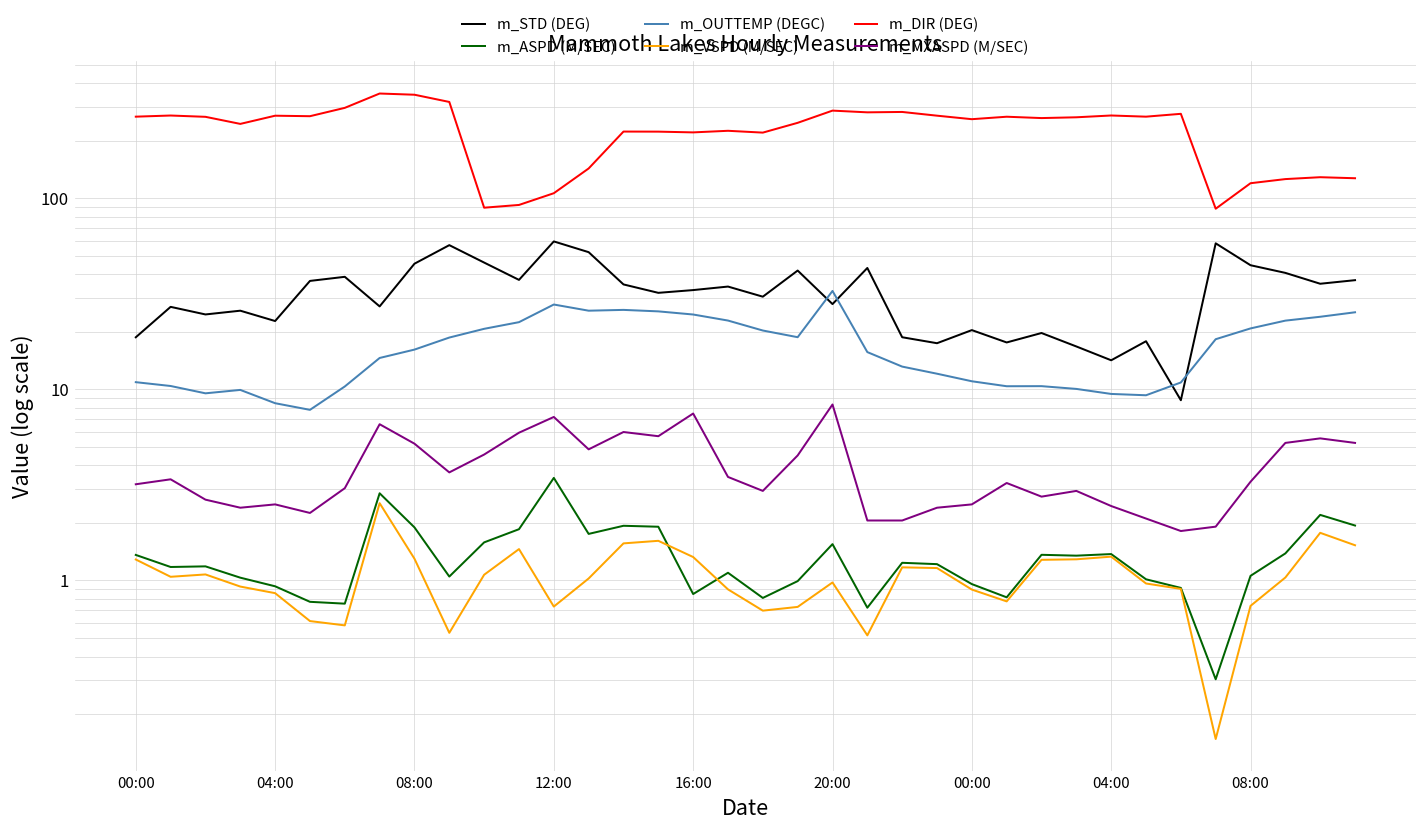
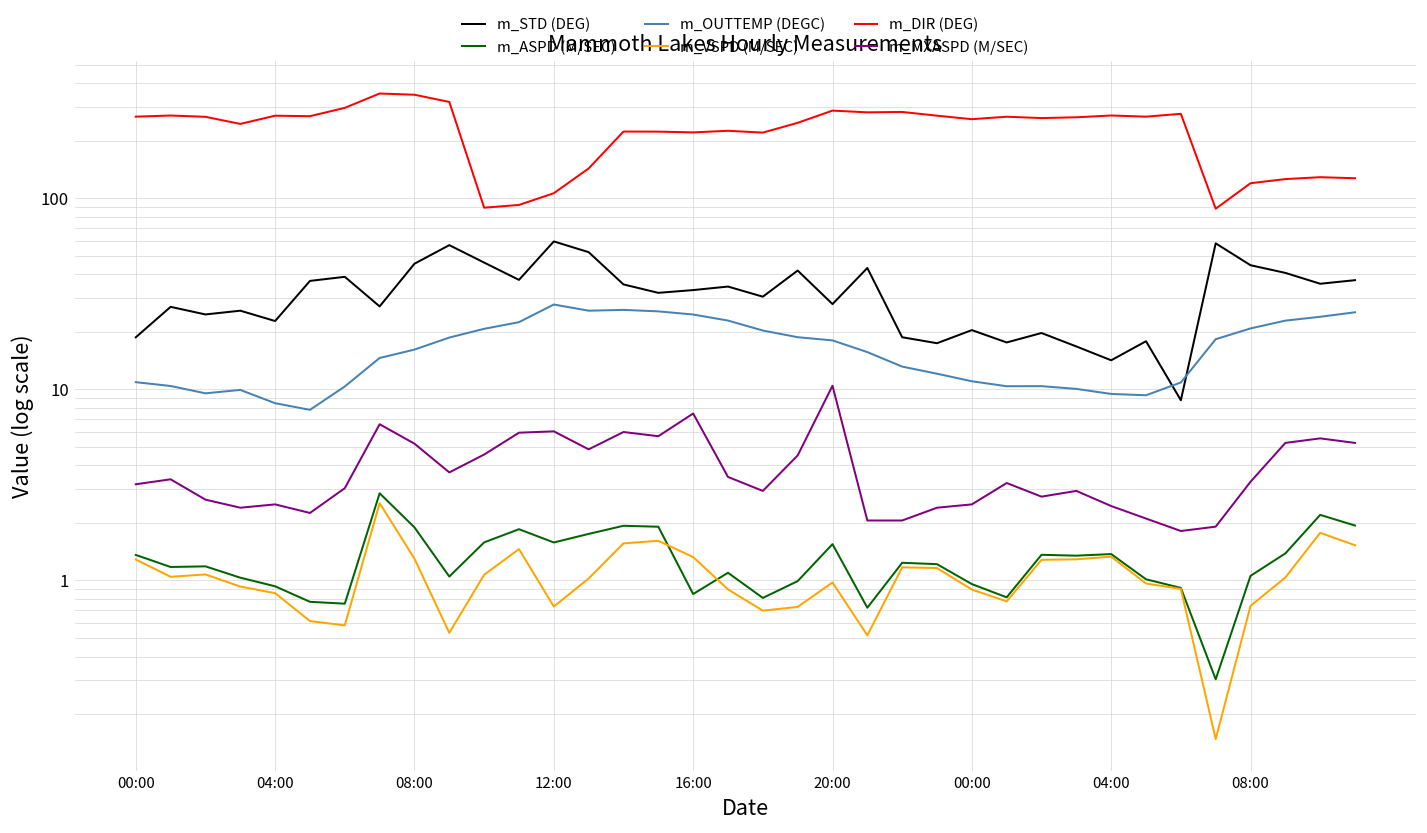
  {
    "m_STD (DEG)": {
      "12:00": 59,
      "16:00": 33,
      "20:00": 28
    },
    "m_ASPD (M/SEC)": {
-     "12:00": 3.4,
+     "12:00": 1.6,
      "16:00": 0.8,
      "20:00": 1.5
    },
    "m_OUTTEMP (DEGC)": {
      "12:00": 28,
      "16:00": 25,
-     "20:00": 33
+     "20:00": 18
    },
    "m_VSPD (M/SEC)": {
      "12:00": 0.7,
      "16:00": 1.3,
      "20:00": 1.0
    },
    "m_DIR (DEG)": {
      "12:00": 110,
      "16:00": 220,
      "20:00": 290
    },
    "m_MXASPD (M/SEC)": {
-     "12:00": 7,
+     "12:00": 6.0,
      "16:00": 7,
-     "20:00": 8
+     "20:00": 10
    }
  }
